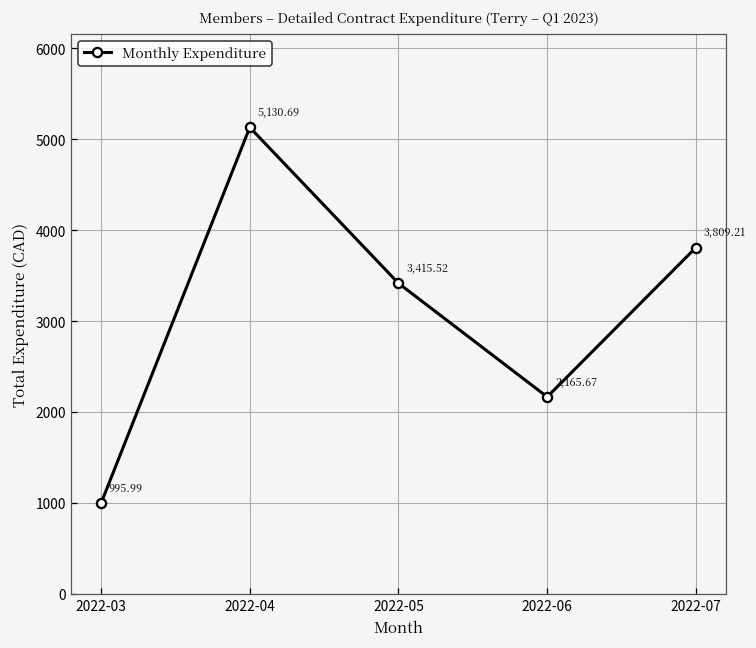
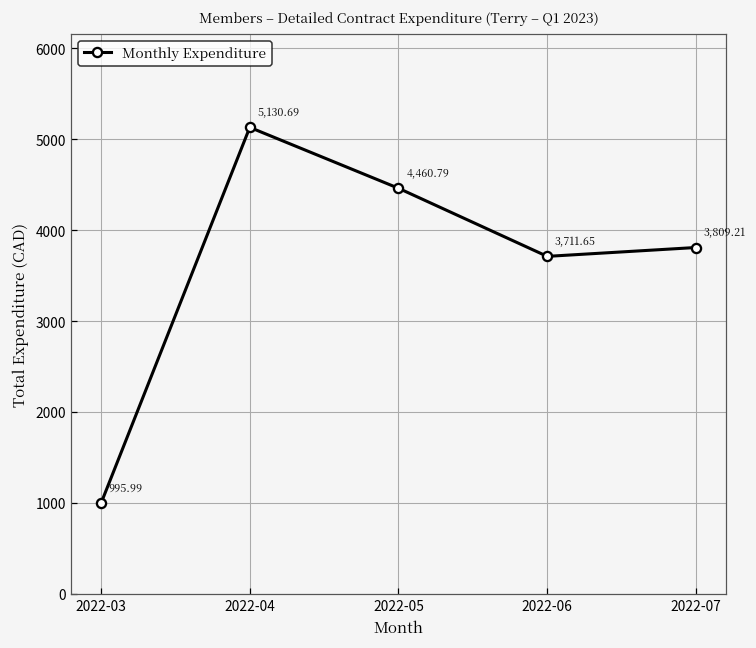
  {
    "2022-03": "995.99",
    "2022-04": "5,130.69",
-   "2022-05": "3,415.52",
-   "2022-06": "2,165.67",
+   "2022-05": "4,460.79",
+   "2022-06": "3,711.65",
    "2022-07": "3,809.21"
  }
